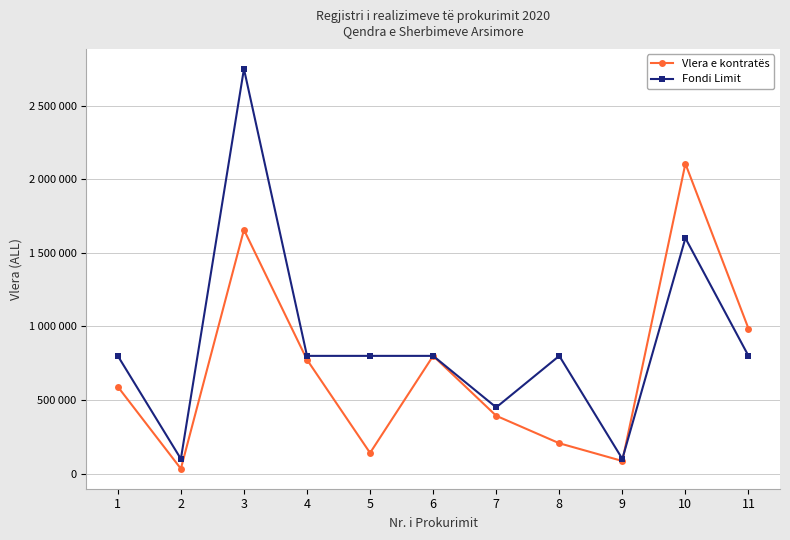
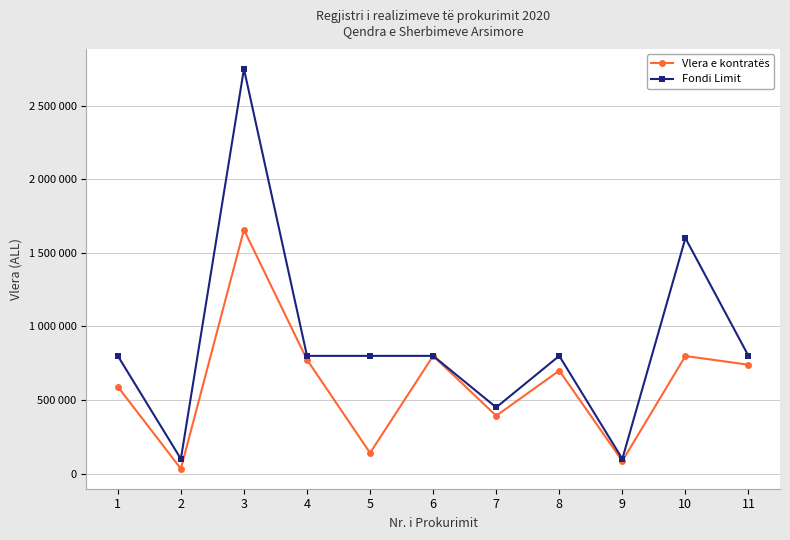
  {
    "Vlera e kontratës": {
      "1": 590000,
      "2": 30000,
      "3": 1660000,
      "4": 770000,
      "5": 140000,
      "7": 390000,
-     "8": 210000,
-     "10": 2110000,
-     "11": 990000
+     "8": 700000,
+     "10": 800000,
+     "11": 740000
    },
    "Fondi Limit": {
      "1": 800000,
      "2": 100000,
      "3": 2750000,
      "4": 800000,
      "5": 800000,
      "7": 450000,
      "8": 800000,
      "10": 1600000,
      "11": 800000
    }
  }
